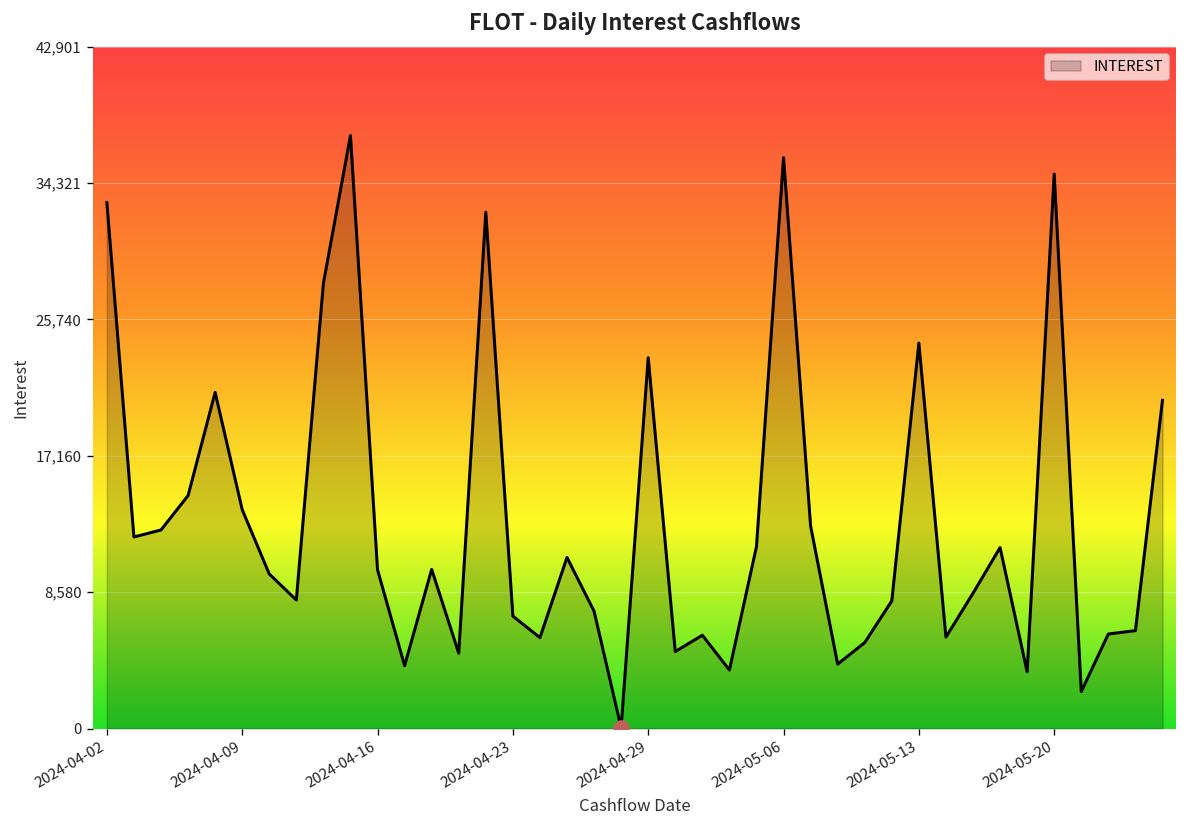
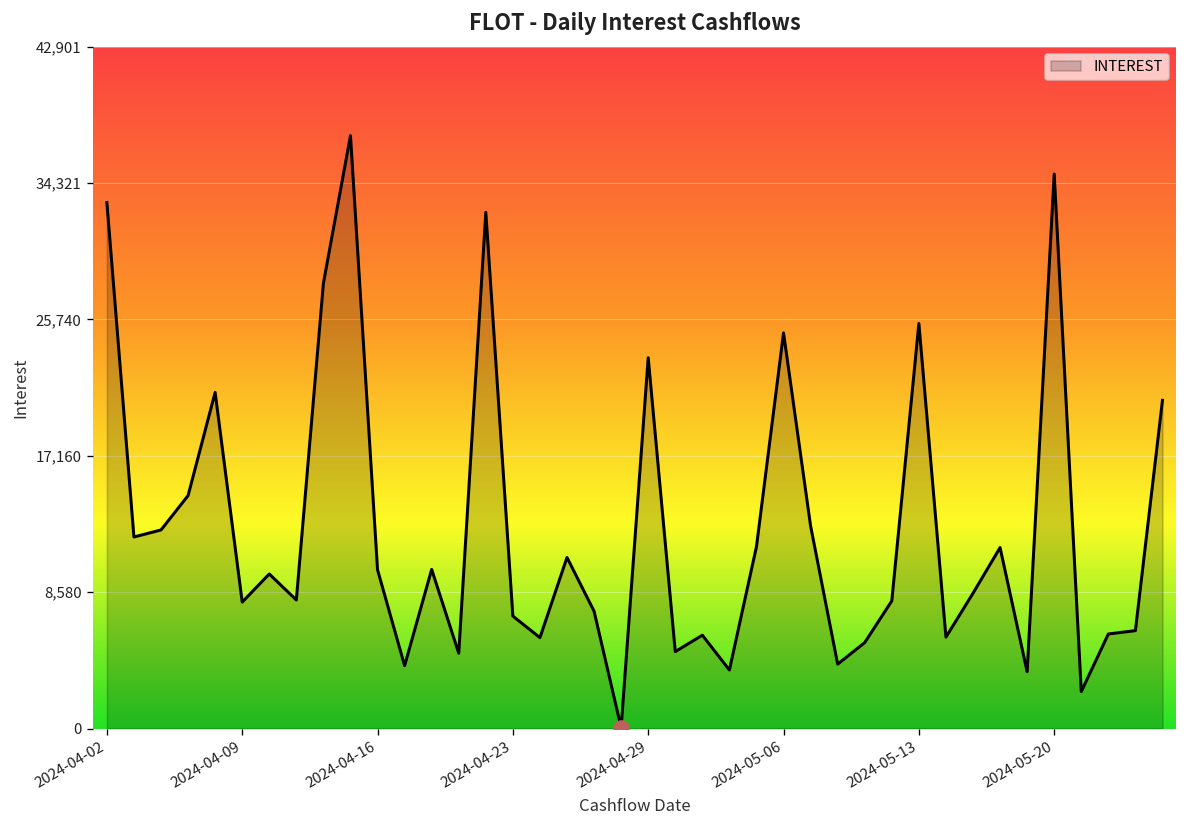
  {
    "INTEREST": {
      "2024-04-02": "33,100",
-     "2024-04-09": "13,800",
+     "2024-04-09": "8,000",
      "2024-04-16": "10,000",
      "2024-04-23": "7,100",
      "2024-04-29": "23,300",
-     "2024-05-06": "35,900",
-     "2024-05-13": "24,300",
+     "2024-05-06": "24,900",
+     "2024-05-13": "25,500",
      "2024-05-20": "34,900"
    }
  }
